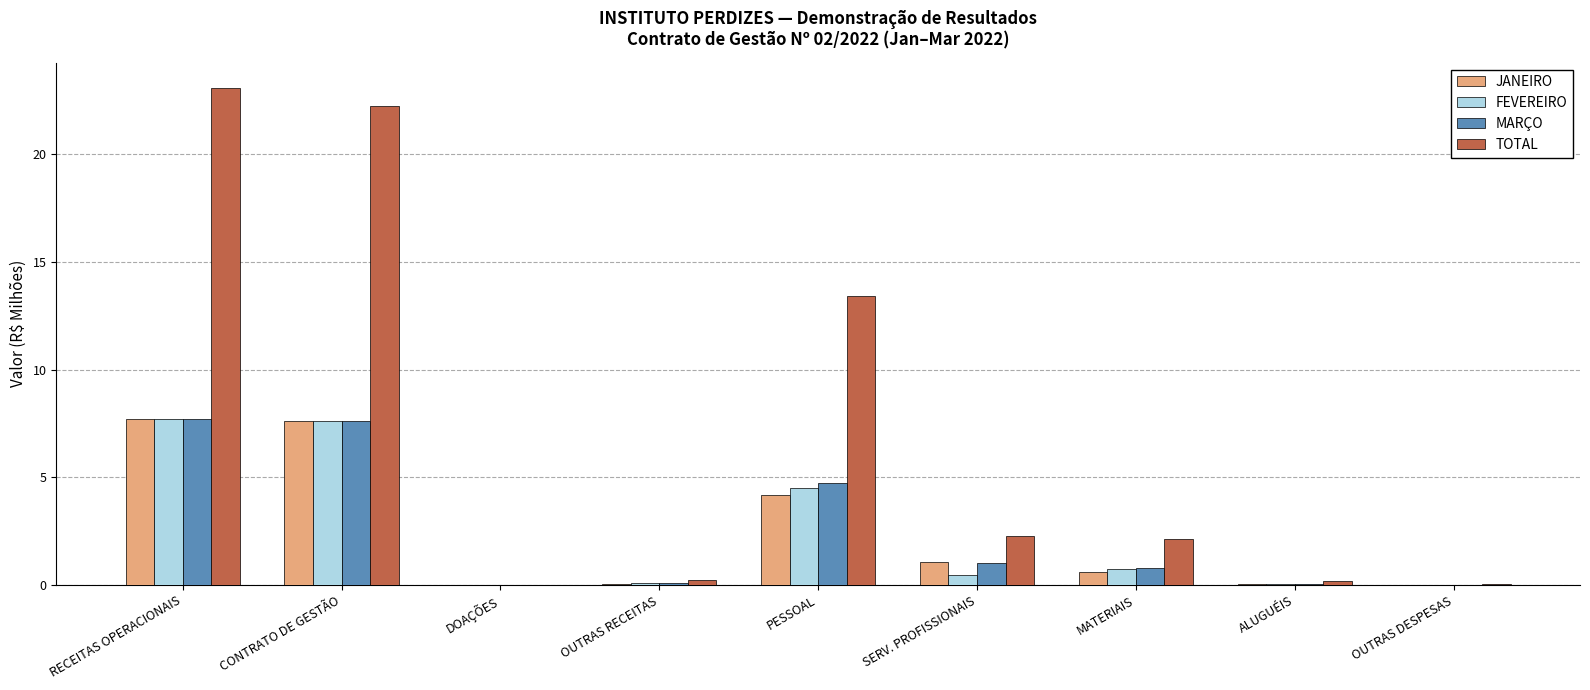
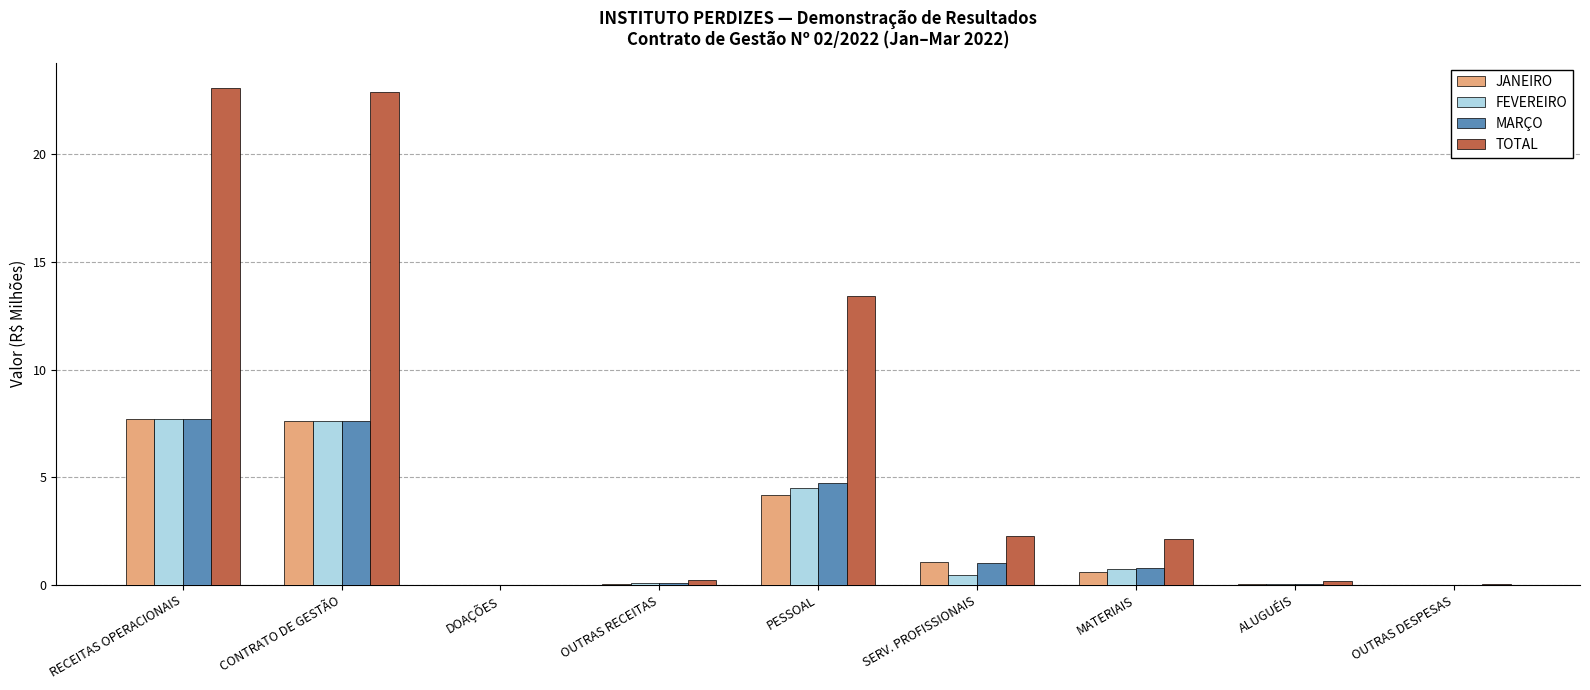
  {
    "JANEIRO": {
      "RECEITAS OPERACIONAIS": 7.7,
      "CONTRATO DE GESTÃO": 7.6,
      "PESSOAL": 4.2,
      "SERV. PROFISSIONAIS": 1.1,
      "MATERIAIS": 0.6
    },
    "FEVEREIRO": {
      "RECEITAS OPERACIONAIS": 7.7,
      "CONTRATO DE GESTÃO": 7.6,
      "PESSOAL": 4.5,
      "SERV. PROFISSIONAIS": 0.5,
      "MATERIAIS": 0.7
    },
    "MARÇO": {
      "RECEITAS OPERACIONAIS": 7.7,
      "CONTRATO DE GESTÃO": 7.6,
      "PESSOAL": 4.8,
      "SERV. PROFISSIONAIS": 1.0,
      "MATERIAIS": 0.8
    },
    "TOTAL": {
      "RECEITAS OPERACIONAIS": 23.1,
-     "CONTRATO DE GESTÃO": 22.2,
+     "CONTRATO DE GESTÃO": 22.9,
      "OUTRAS RECEITAS": 0.2,
      "PESSOAL": 13.4,
      "SERV. PROFISSIONAIS": 2.3,
      "MATERIAIS": 2.1,
      "ALUGUÉIS": 0.2
    }
  }
